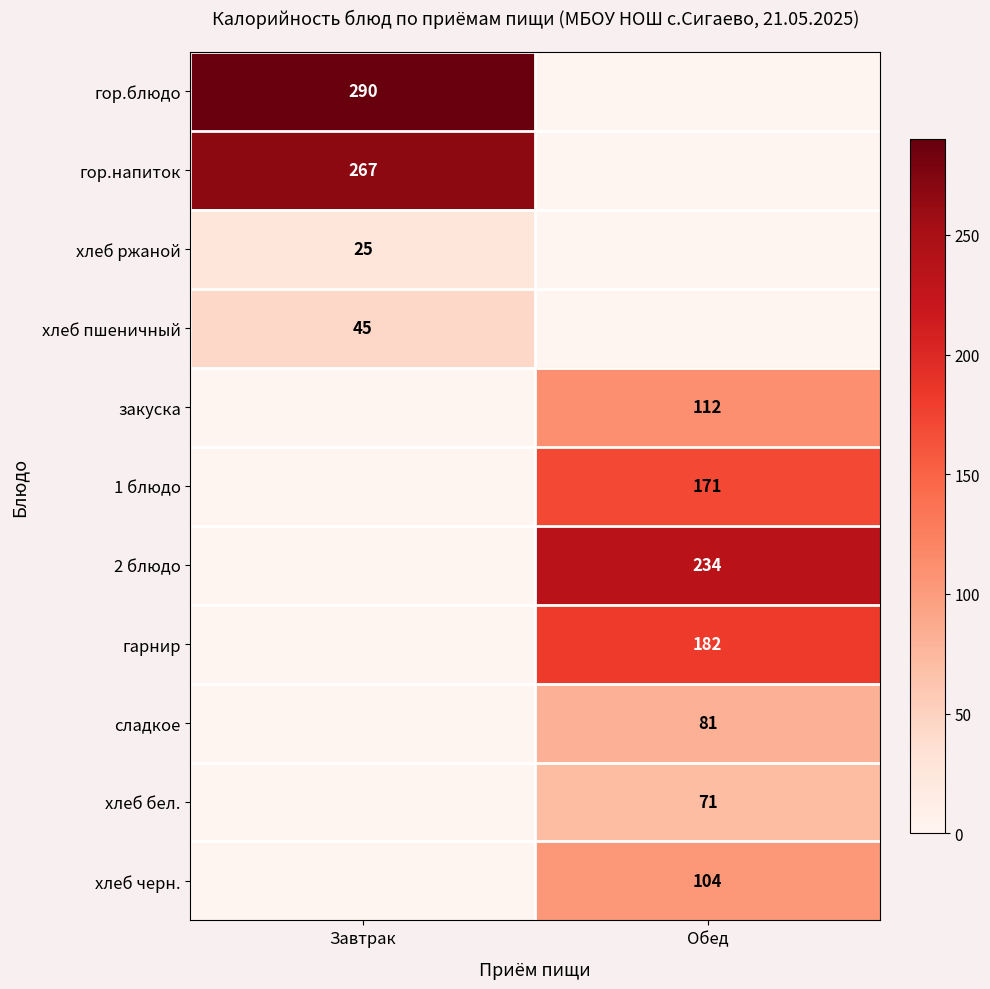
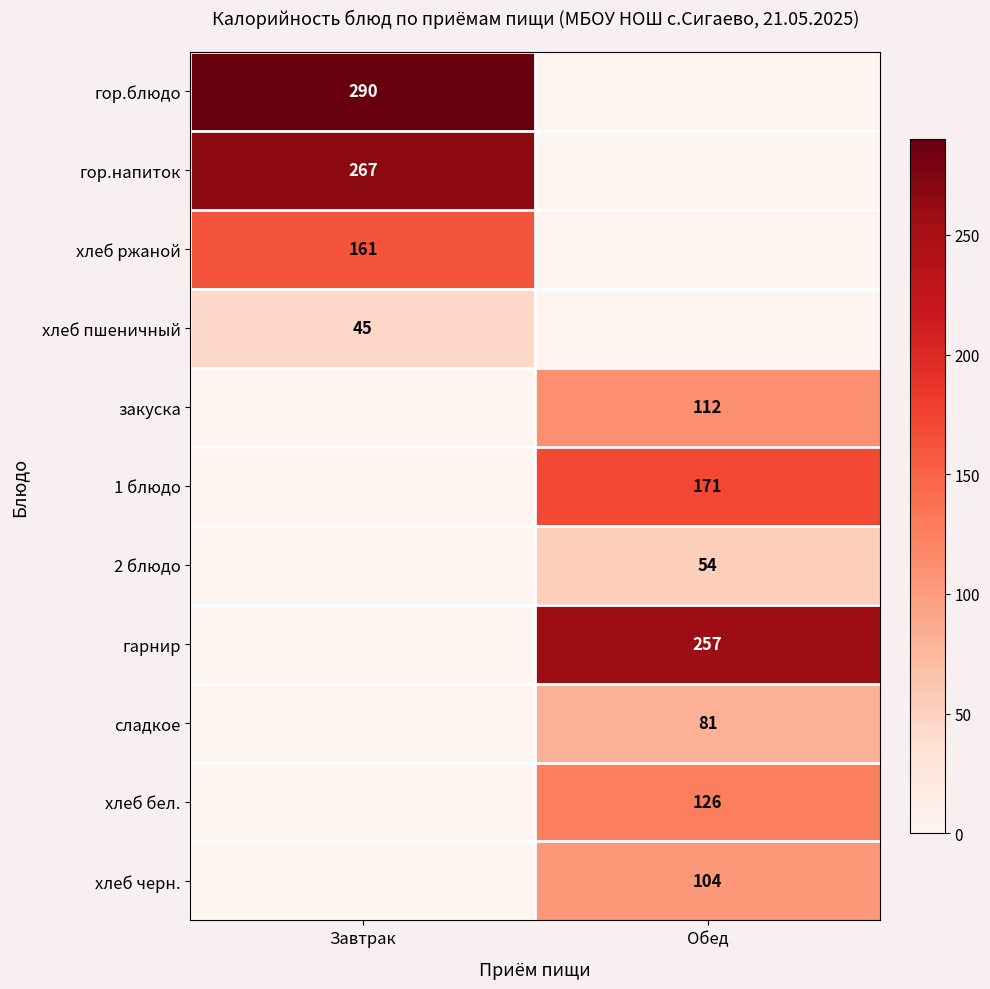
  {
    "гор.блюдо": {
      "Завтрак": 290
    },
    "гор.напиток": {
      "Завтрак": 267
    },
    "хлеб ржаной": {
-     "Завтрак": 25
+     "Завтрак": 161
    },
    "хлеб пшеничный": {
      "Завтрак": 45
    },
    "закуска": {
      "Обед": 112
    },
    "1 блюдо": {
      "Обед": 171
    },
    "2 блюдо": {
-     "Обед": 234
+     "Обед": 54
    },
    "гарнир": {
-     "Обед": 182
+     "Обед": 257
    },
    "сладкое": {
      "Обед": 81
    },
    "хлеб бел.": {
-     "Обед": 71
+     "Обед": 126
    },
    "хлеб черн.": {
      "Обед": 104
    }
  }
